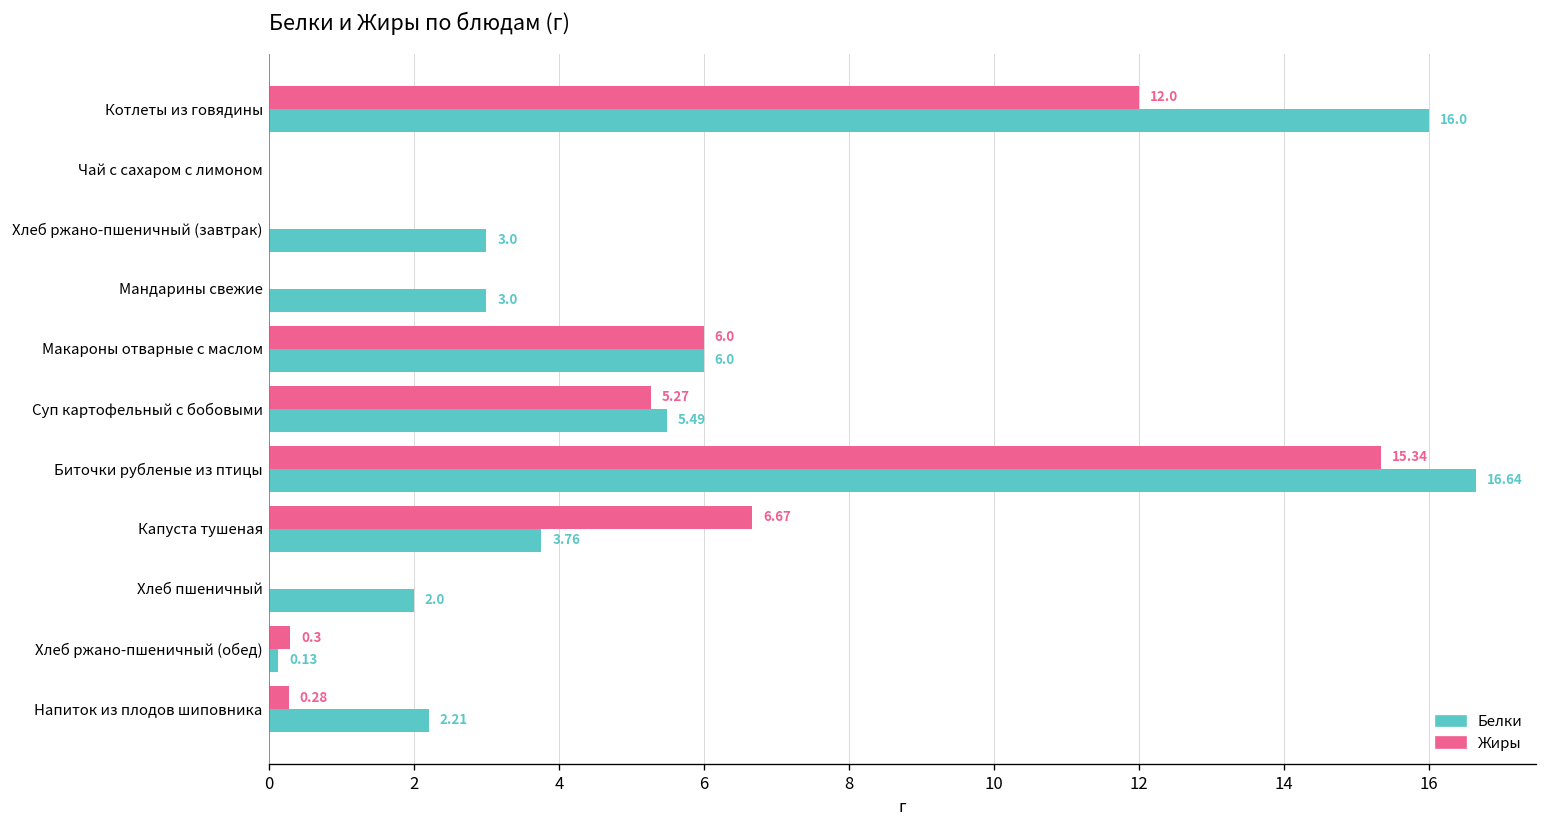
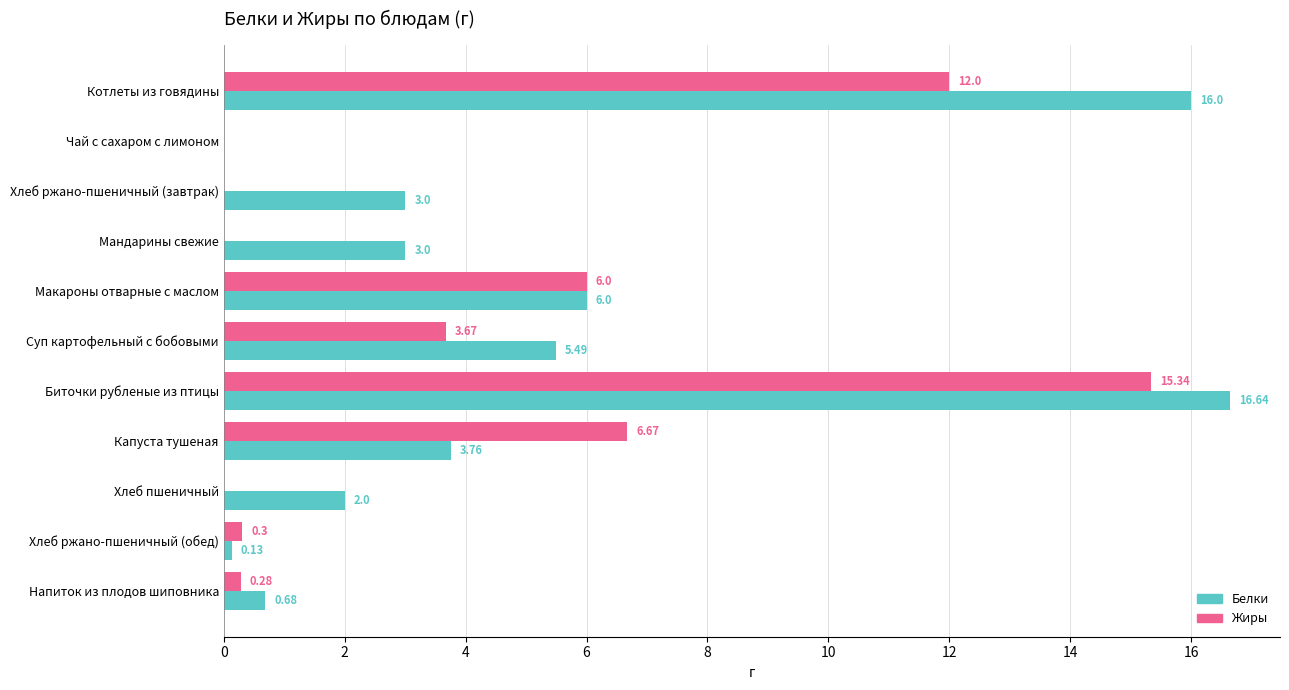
  {
    "Белки": {
      "Котлеты из говядины": 16.0,
      "Хлеб ржано-пшеничный (завтрак)": 3.0,
      "Мандарины свежие": 3.0,
      "Макароны отварные с маслом": 6.0,
      "Суп картофельный с бобовыми": 5.49,
      "Биточки рубленые из птицы": 16.64,
      "Капуста тушеная": 3.76,
      "Хлеб пшеничный": 2.0,
      "Хлеб ржано-пшеничный (обед)": 0.13,
-     "Напиток из плодов шиповника": 2.21
+     "Напиток из плодов шиповника": 0.68
    },
    "Жиры": {
      "Котлеты из говядины": 12.0,
      "Макароны отварные с маслом": 6.0,
-     "Суп картофельный с бобовыми": 5.27,
+     "Суп картофельный с бобовыми": 3.67,
      "Биточки рубленые из птицы": 15.34,
      "Капуста тушеная": 6.67,
      "Хлеб ржано-пшеничный (обед)": 0.3,
      "Напиток из плодов шиповника": 0.28
    }
  }
